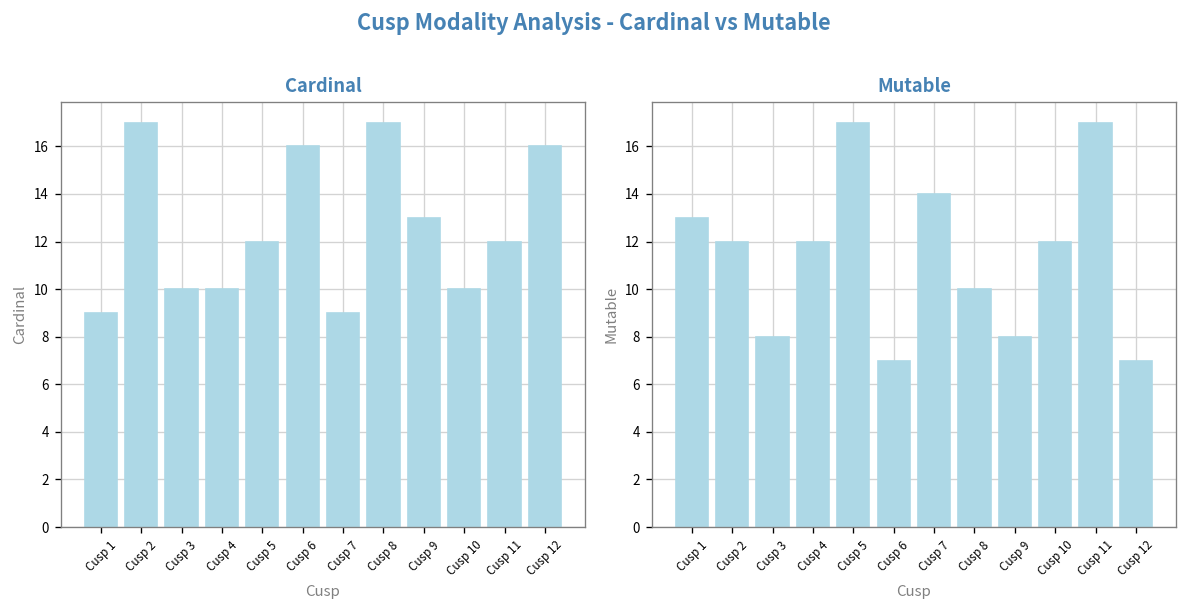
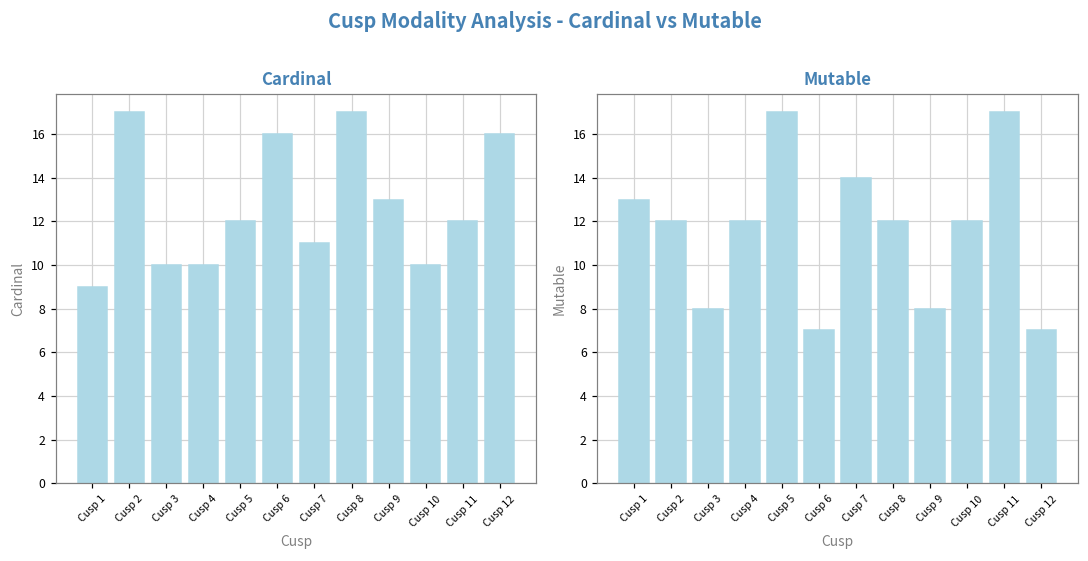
  {
    "Cardinal": {
      "Cusp 1": 9,
      "Cusp 2": 17,
      "Cusp 3": 10,
      "Cusp 4": 10,
      "Cusp 5": 12,
      "Cusp 6": 16,
-     "Cusp 7": 9,
+     "Cusp 7": 11,
      "Cusp 8": 17,
      "Cusp 9": 13,
      "Cusp 10": 10,
      "Cusp 11": 12,
      "Cusp 12": 16
    },
    "Mutable": {
      "Cusp 1": 13,
      "Cusp 2": 12,
      "Cusp 3": 8,
      "Cusp 4": 12,
      "Cusp 5": 17,
      "Cusp 6": 7,
      "Cusp 7": 14,
-     "Cusp 8": 10,
+     "Cusp 8": 12,
      "Cusp 9": 8,
      "Cusp 10": 12,
      "Cusp 11": 17,
      "Cusp 12": 7
    }
  }
